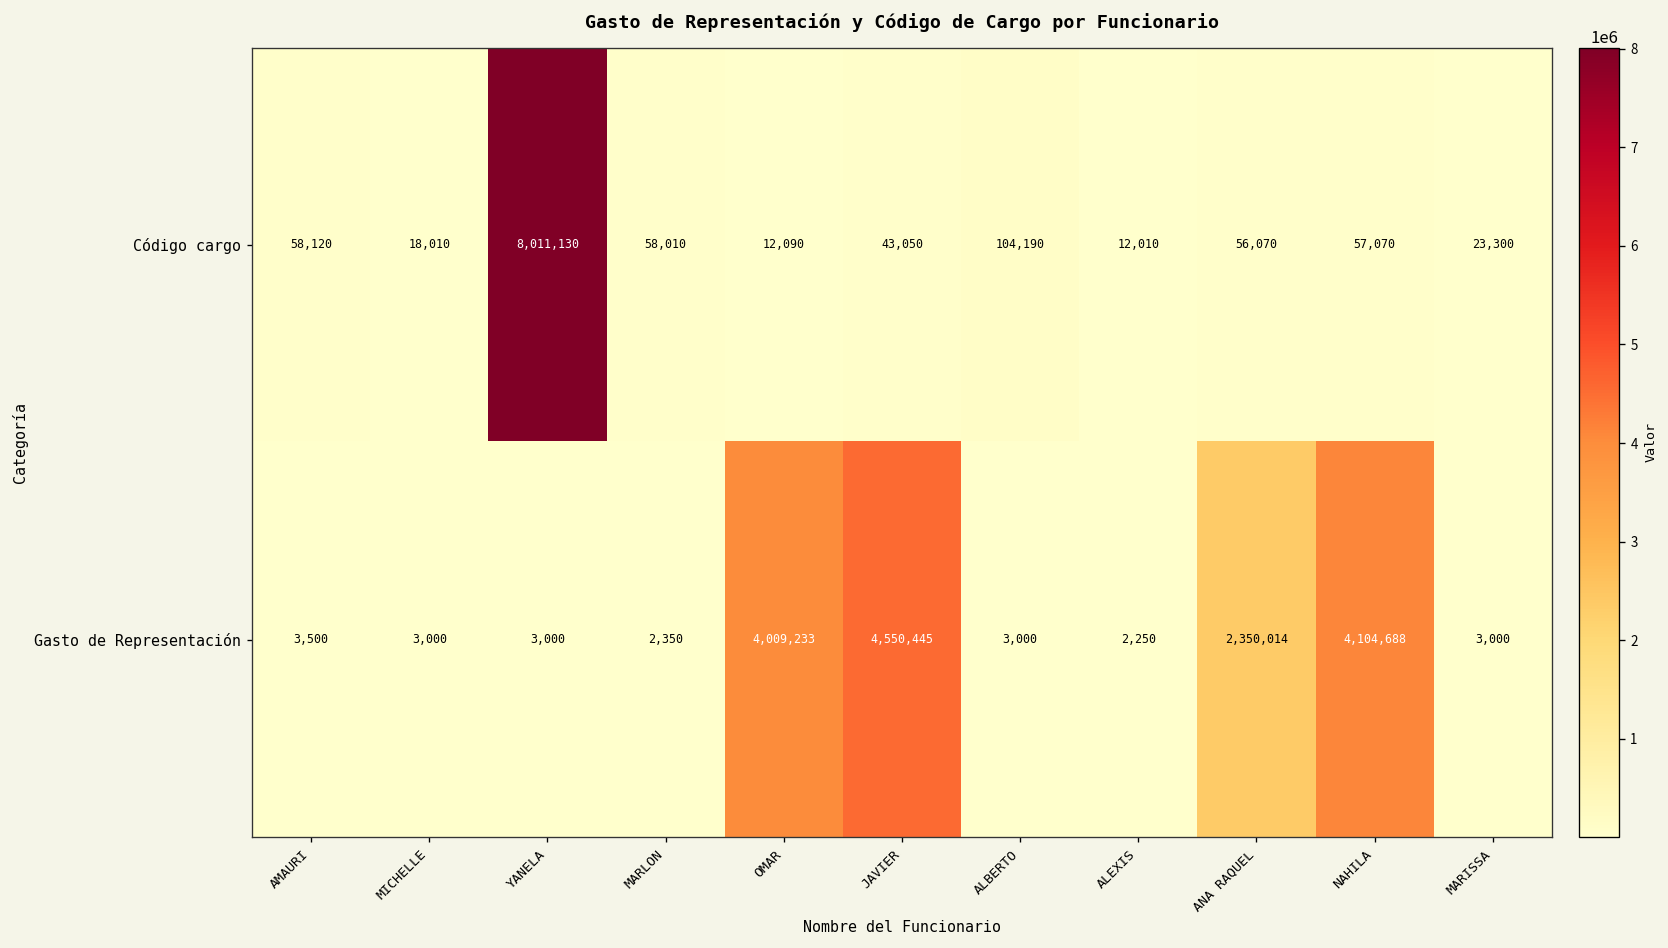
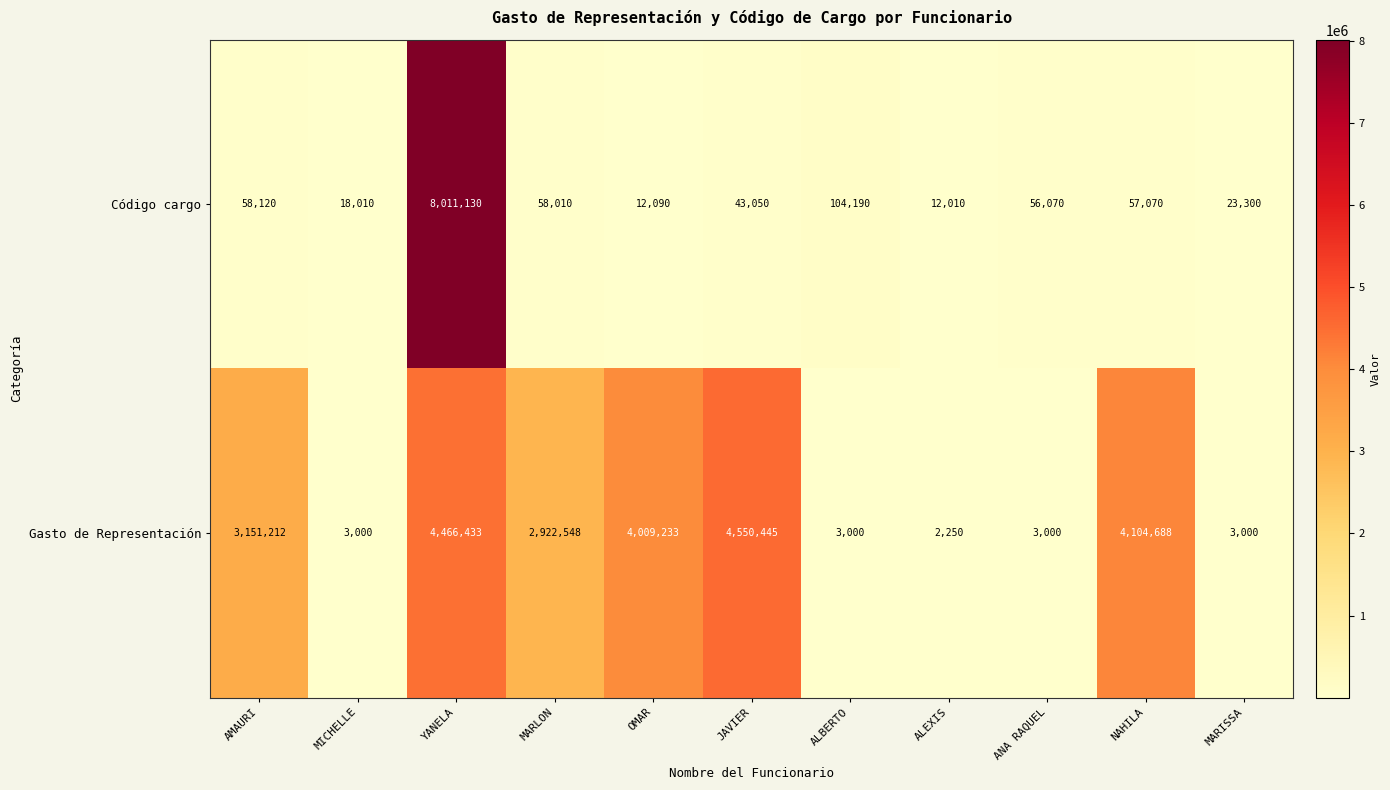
  {
    "Código cargo": {
      "AMAURI": "58,120",
      "MICHELLE": "18,010",
      "YANELA": "8,011,130",
      "MARLON": "58,010",
      "OMAR": "12,090",
      "JAVIER": "43,050",
      "ALBERTO": "104,190",
      "ALEXIS": "12,010",
      "ANA RAQUEL": "56,070",
      "NAHILA": "57,070",
      "MARISSA": "23,300"
    },
    "Gasto de Representación": {
-     "AMAURI": "3,500",
+     "AMAURI": "3,151,212",
      "MICHELLE": "3,000",
-     "YANELA": "3,000",
-     "MARLON": "2,350",
+     "YANELA": "4,466,433",
+     "MARLON": "2,922,548",
      "OMAR": "4,009,233",
      "JAVIER": "4,550,445",
      "ALBERTO": "3,000",
      "ALEXIS": "2,250",
-     "ANA RAQUEL": "2,350,014",
+     "ANA RAQUEL": "3,000",
      "NAHILA": "4,104,688",
      "MARISSA": "3,000"
    }
  }
